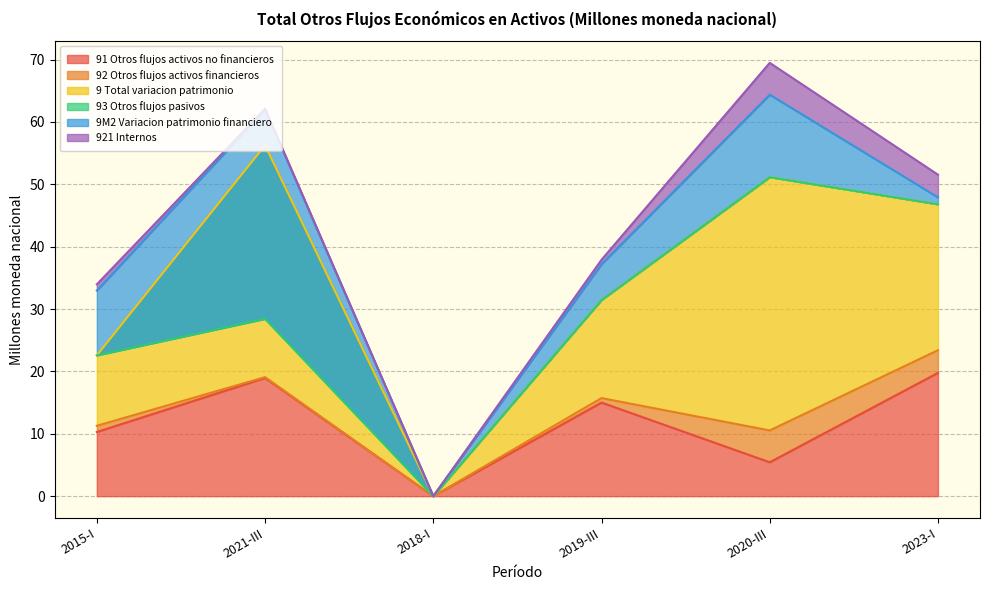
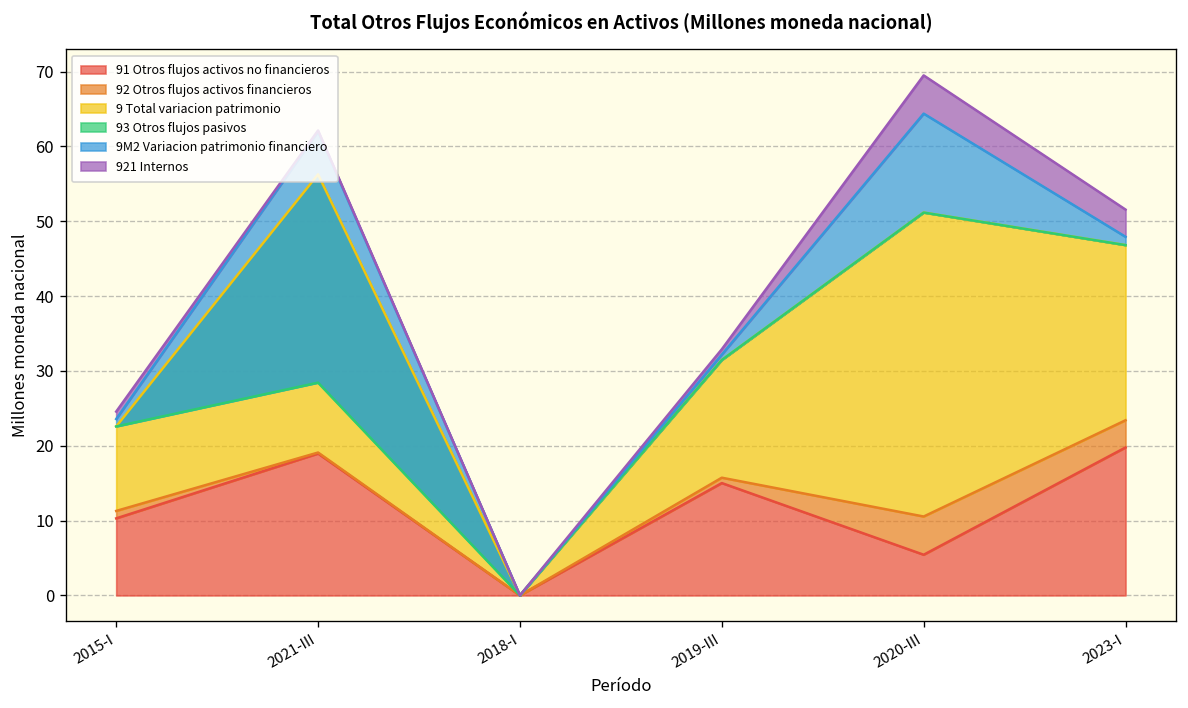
  {
    "9M2 Variacion patrimonio financiero": {
-     "2015-I": 10,
-     "2019-III": 6,
+     "2015-I": 1,
+     "2019-III": 1,
      "2020-III": 13,
      "2023-I": 1
    },
    "921 Internos": {
      "2015-I": 1,
      "2019-III": 1,
      "2020-III": 5,
      "2023-I": 4
    }
  }
